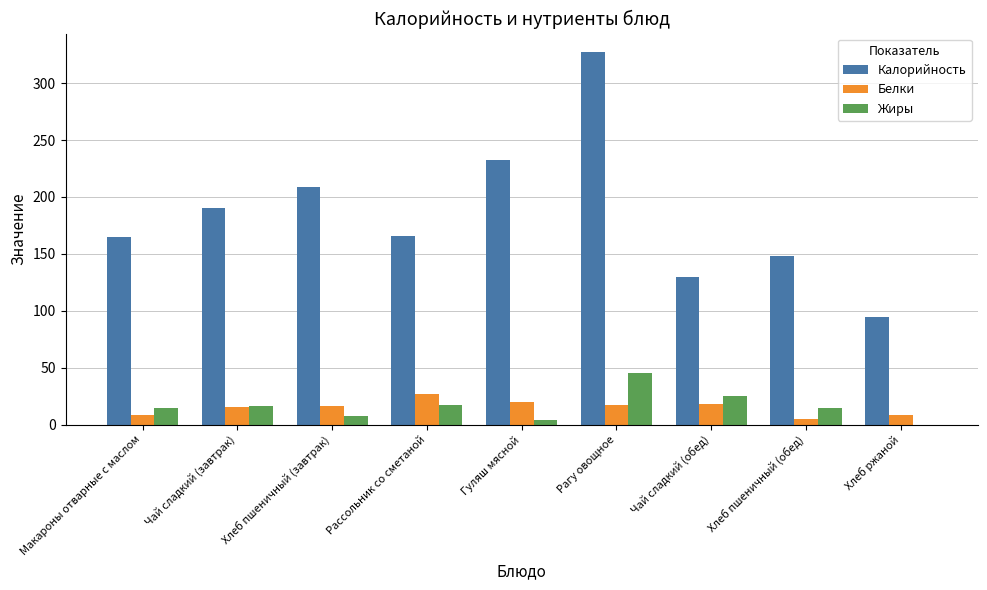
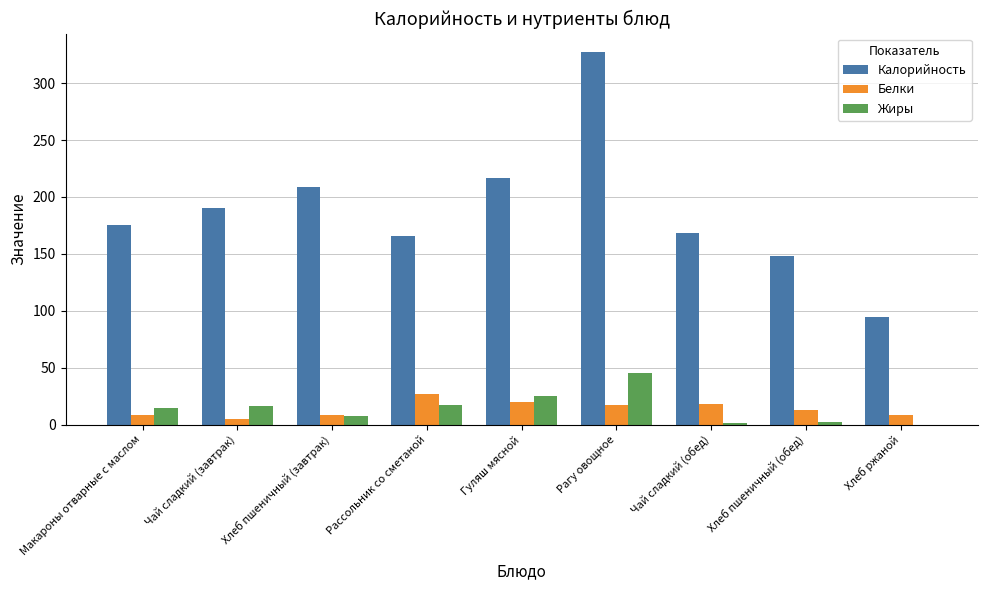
  {
    "Калорийность": {
-     "Макароны отварные с маслом": 165,
+     "Макароны отварные с маслом": 175,
      "Чай сладкий (завтрак)": 190,
      "Хлеб пшеничный (завтрак)": 209,
      "Рассольник со сметаной": 166,
-     "Гуляш мясной": 232,
+     "Гуляш мясной": 217,
      "Рагу овощное": 327,
-     "Чай сладкий (обед)": 130,
+     "Чай сладкий (обед)": 168,
      "Хлеб пшеничный (обед)": 148,
      "Хлеб ржаной": 94
    },
    "Белки": {
      "Макароны отварные с маслом": 9,
-     "Чай сладкий (завтрак)": 15,
-     "Хлеб пшеничный (завтрак)": 17,
+     "Чай сладкий (завтрак)": 5,
+     "Хлеб пшеничный (завтрак)": 8,
      "Рассольник со сметаной": 27,
      "Гуляш мясной": 20,
      "Рагу овощное": 17,
      "Чай сладкий (обед)": 18,
-     "Хлеб пшеничный (обед)": 5,
+     "Хлеб пшеничный (обед)": 13,
      "Хлеб ржаной": 9
    },
    "Жиры": {
      "Макароны отварные с маслом": 15,
      "Чай сладкий (завтрак)": 16,
      "Хлеб пшеничный (завтрак)": 8,
      "Рассольник со сметаной": 17,
-     "Гуляш мясной": 4,
+     "Гуляш мясной": 25,
      "Рагу овощное": 45,
-     "Чай сладкий (обед)": 25,
-     "Хлеб пшеничный (обед)": 14,
+     "Чай сладкий (обед)": 2,
+     "Хлеб пшеничный (обед)": 2,
      "Хлеб ржаной": 0
    }
  }
